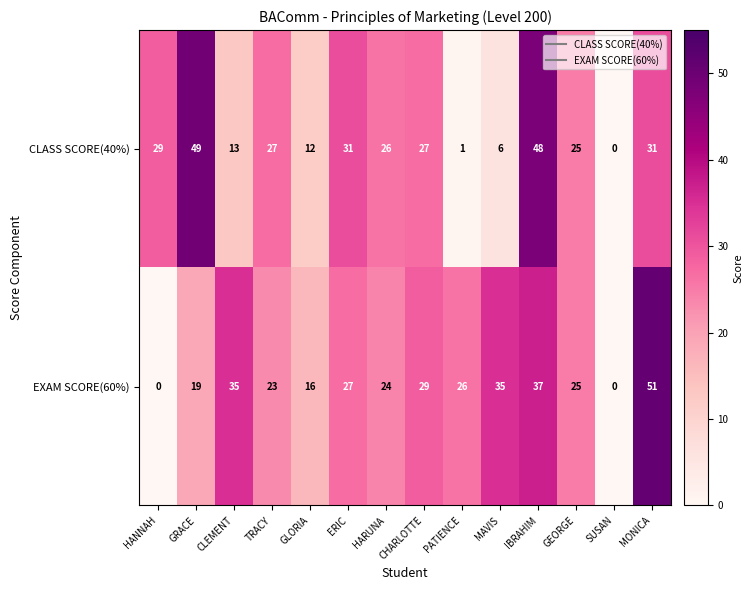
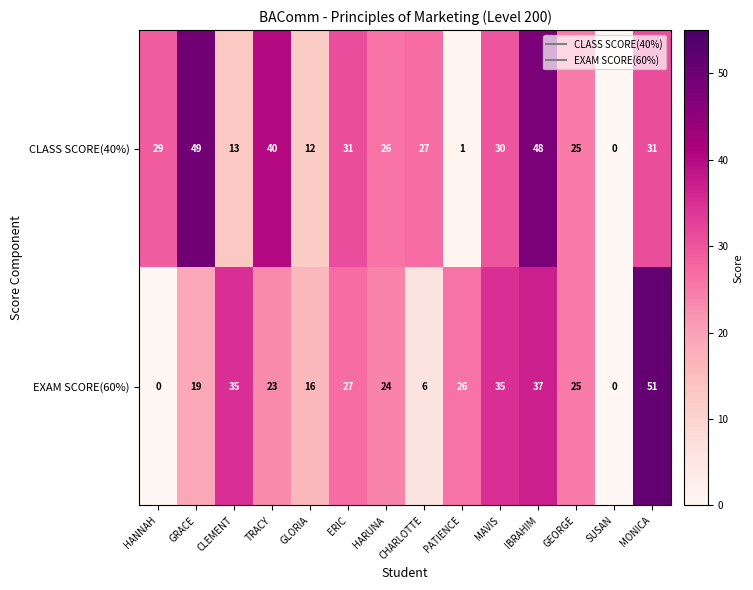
  {
    "CLASS SCORE(40%)": {
      "HANNAH": 29,
      "GRACE": 49,
      "CLEMENT": 13,
-     "TRACY": 27,
+     "TRACY": 40,
      "GLORIA": 12,
      "ERIC": 31,
      "HARUNA": 26,
      "CHARLOTTE": 27,
      "PATIENCE": 1,
-     "MAVIS": 6,
+     "MAVIS": 30,
      "IBRAHIM": 48,
      "GEORGE": 25,
      "SUSAN": 0,
      "MONICA": 31
    },
    "EXAM SCORE(60%)": {
      "HANNAH": 0,
      "GRACE": 19,
      "CLEMENT": 35,
      "TRACY": 23,
      "GLORIA": 16,
      "ERIC": 27,
      "HARUNA": 24,
-     "CHARLOTTE": 29,
+     "CHARLOTTE": 6,
      "PATIENCE": 26,
      "MAVIS": 35,
      "IBRAHIM": 37,
      "GEORGE": 25,
      "SUSAN": 0,
      "MONICA": 51
    }
  }
